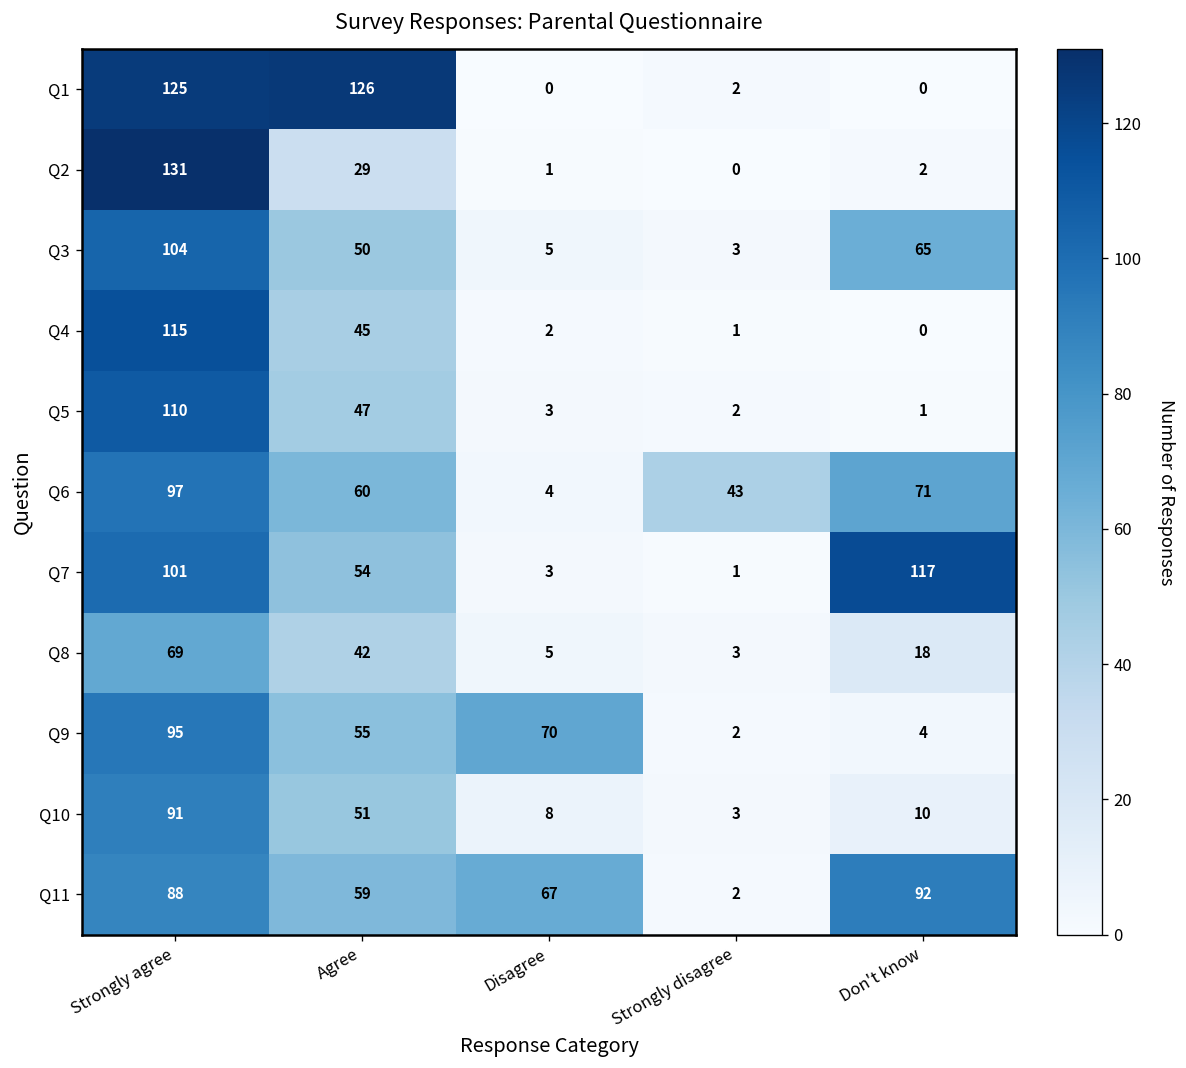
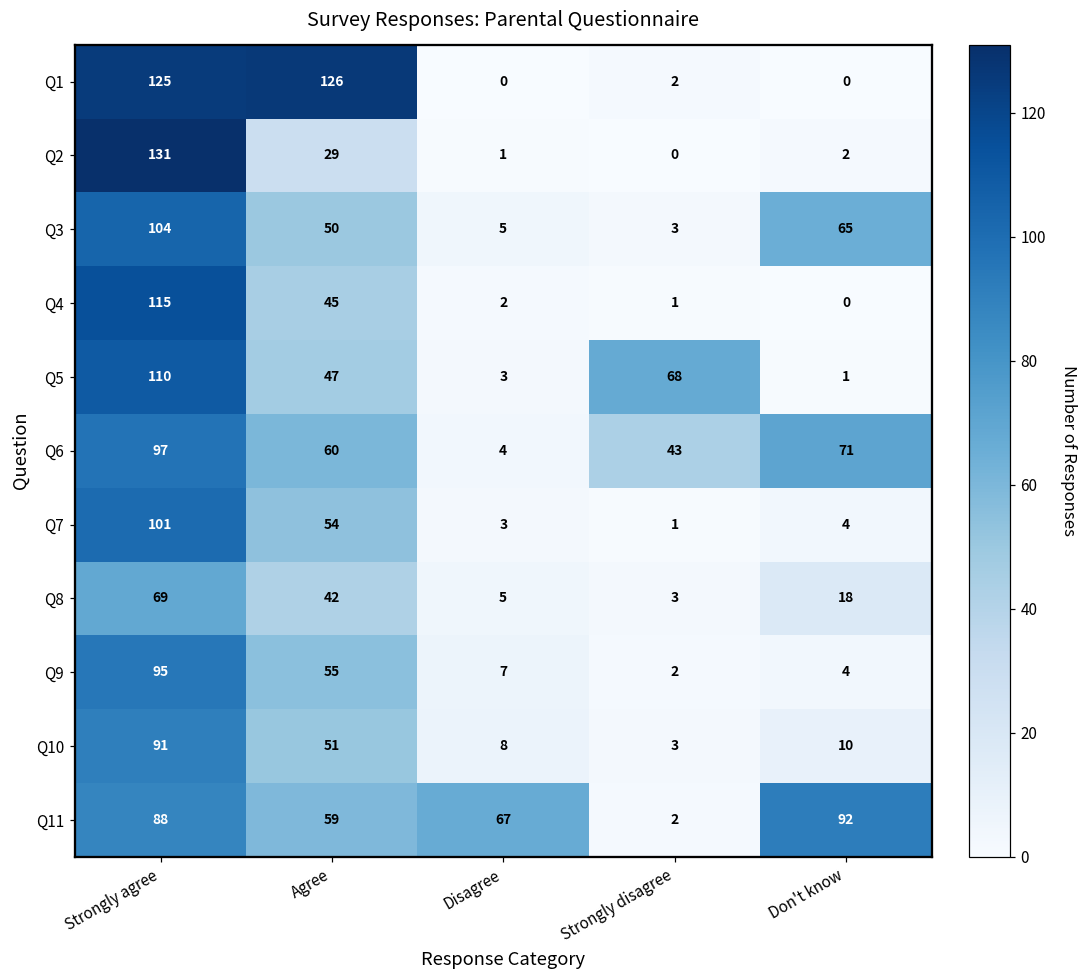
  {
    "Q1": {
      "Strongly agree": 125,
      "Agree": 126,
      "Disagree": 0,
      "Strongly disagree": 2,
      "Don't know": 0
    },
    "Q2": {
      "Strongly agree": 131,
      "Agree": 29,
      "Disagree": 1,
      "Strongly disagree": 0,
      "Don't know": 2
    },
    "Q3": {
      "Strongly agree": 104,
      "Agree": 50,
      "Disagree": 5,
      "Strongly disagree": 3,
      "Don't know": 65
    },
    "Q4": {
      "Strongly agree": 115,
      "Agree": 45,
      "Disagree": 2,
      "Strongly disagree": 1,
      "Don't know": 0
    },
    "Q5": {
      "Strongly agree": 110,
      "Agree": 47,
      "Disagree": 3,
-     "Strongly disagree": 2,
+     "Strongly disagree": 68,
      "Don't know": 1
    },
    "Q6": {
      "Strongly agree": 97,
      "Agree": 60,
      "Disagree": 4,
      "Strongly disagree": 43,
      "Don't know": 71
    },
    "Q7": {
      "Strongly agree": 101,
      "Agree": 54,
      "Disagree": 3,
      "Strongly disagree": 1,
-     "Don't know": 117
+     "Don't know": 4
    },
    "Q8": {
      "Strongly agree": 69,
      "Agree": 42,
      "Disagree": 5,
      "Strongly disagree": 3,
      "Don't know": 18
    },
    "Q9": {
      "Strongly agree": 95,
      "Agree": 55,
-     "Disagree": 70,
+     "Disagree": 7,
      "Strongly disagree": 2,
      "Don't know": 4
    },
    "Q10": {
      "Strongly agree": 91,
      "Agree": 51,
      "Disagree": 8,
      "Strongly disagree": 3,
      "Don't know": 10
    },
    "Q11": {
      "Strongly agree": 88,
      "Agree": 59,
      "Disagree": 67,
      "Strongly disagree": 2,
      "Don't know": 92
    }
  }
